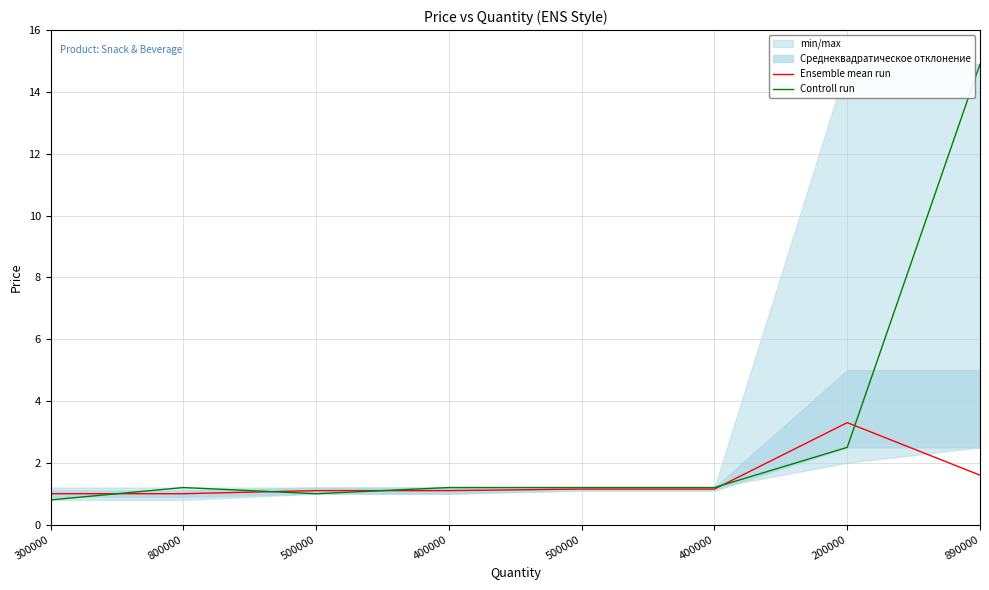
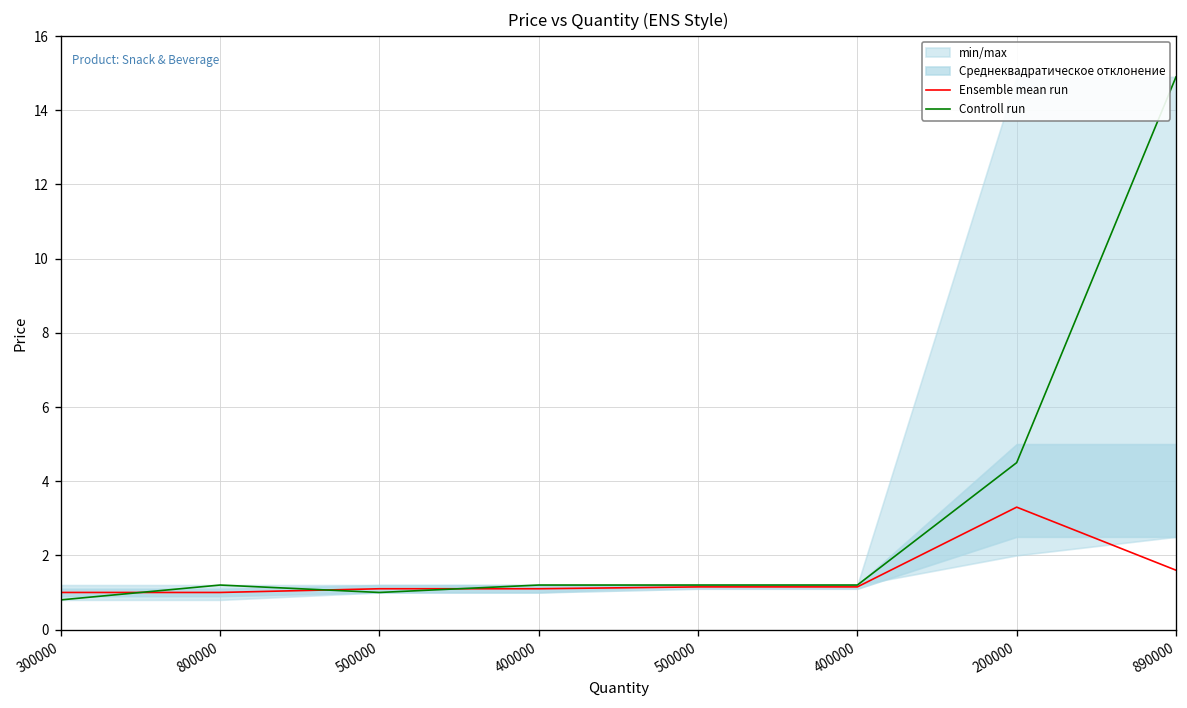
  {
    "Ensemble mean run": {
      "300000": 1.0,
      "800000": 1.0,
      "200000": 3.3,
      "890000": 1.6
    },
    "Controll run": {
      "300000": 0.8,
-     "200000": 2.5
+     "200000": 4.5
    }
  }
